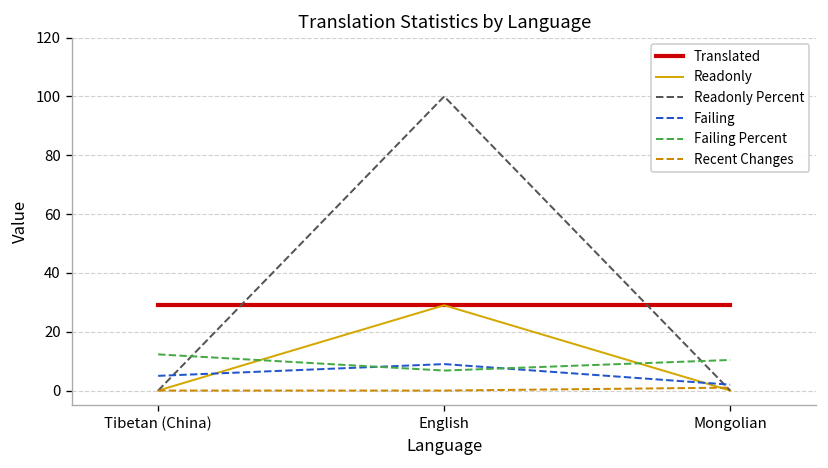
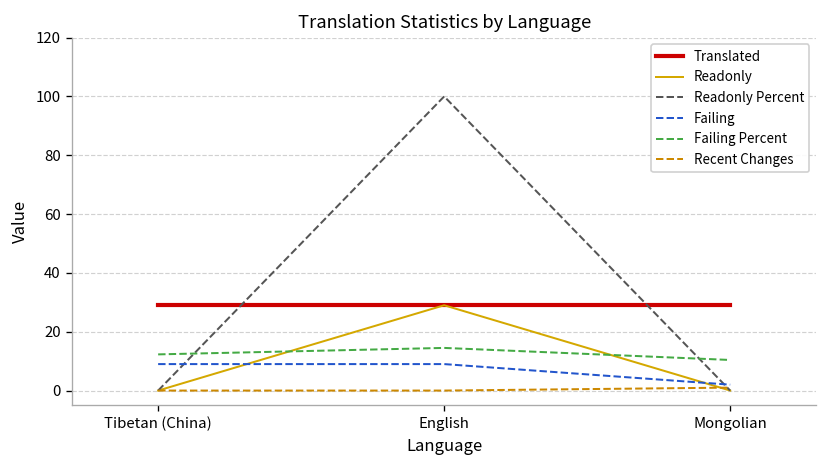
  {
    "Translated": {
      "Tibetan (China)": 29,
      "Mongolian": 29
    },
    "Readonly Percent": {
      "English": 100
    },
    "Failing": {
-     "Tibetan (China)": 5,
+     "Tibetan (China)": 9,
      "English": 9
    },
    "Failing Percent": {
      "Tibetan (China)": 12,
-     "English": 7,
+     "English": 15,
      "Mongolian": 10
    }
  }
